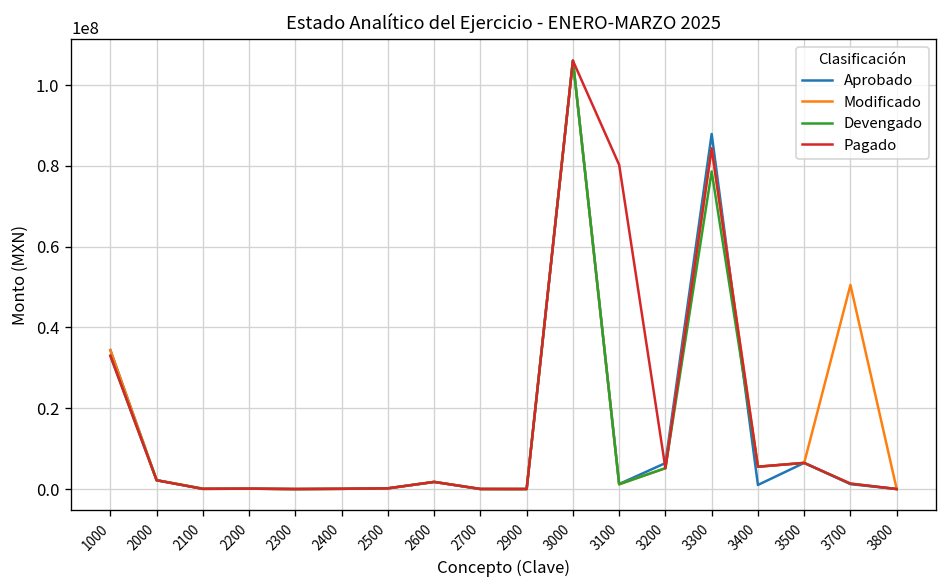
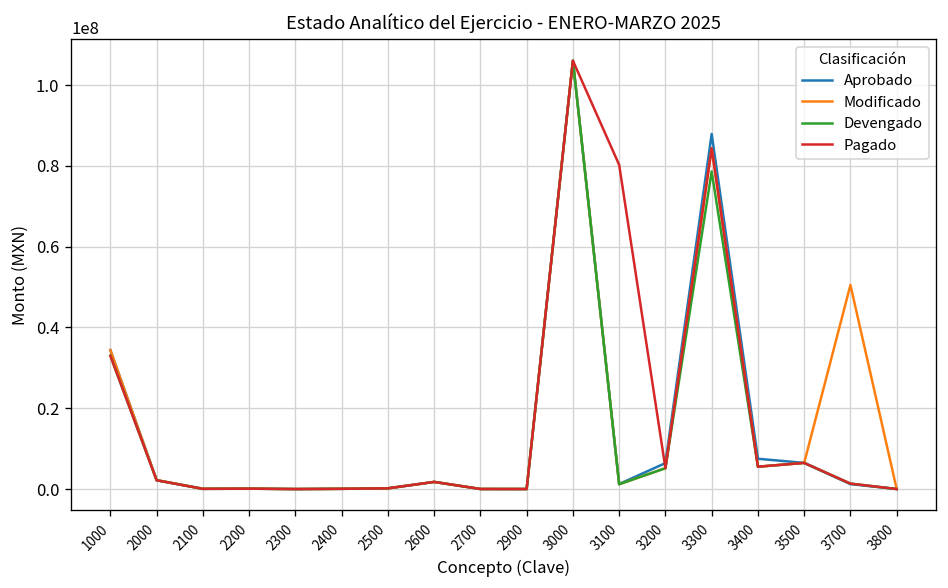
  {
    "Aprobado": {
      "3200": 6000000,
      "3300": 88000000,
-     "3400": 1000000
+     "3400": 7000000
    },
    "Modificado": {
      "3700": 51000000
    },
    "Devengado": {
      "3300": 79000000
    },
    "Pagado": {
      "3100": 80000000
    }
  }
